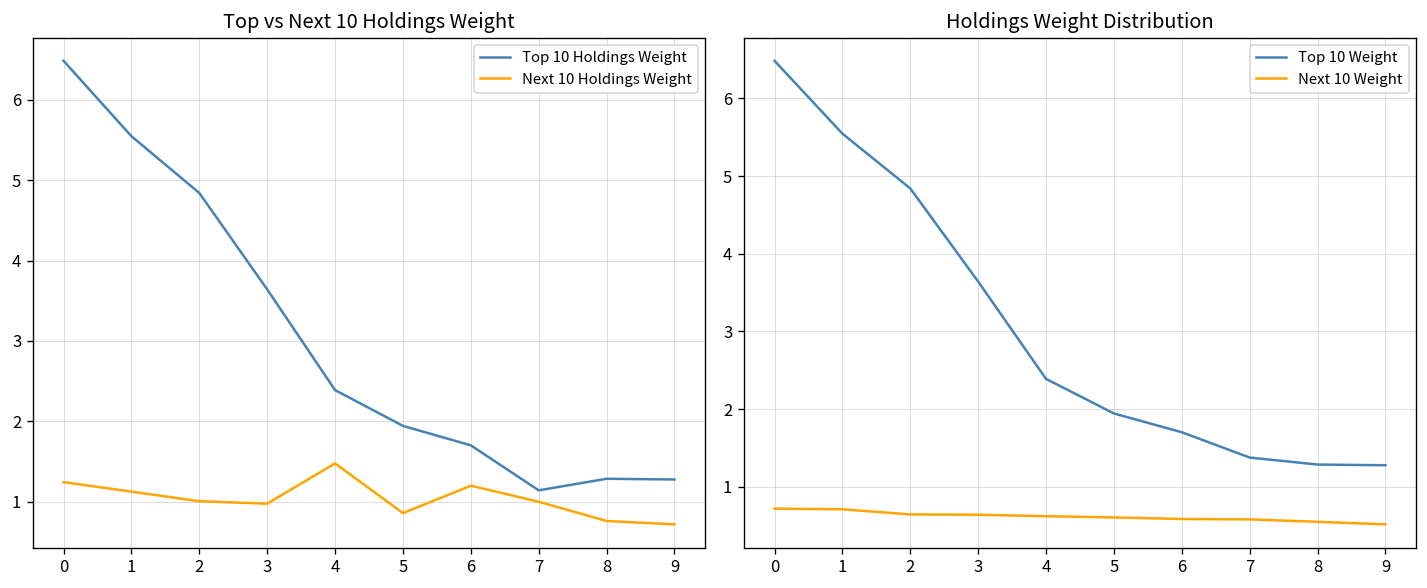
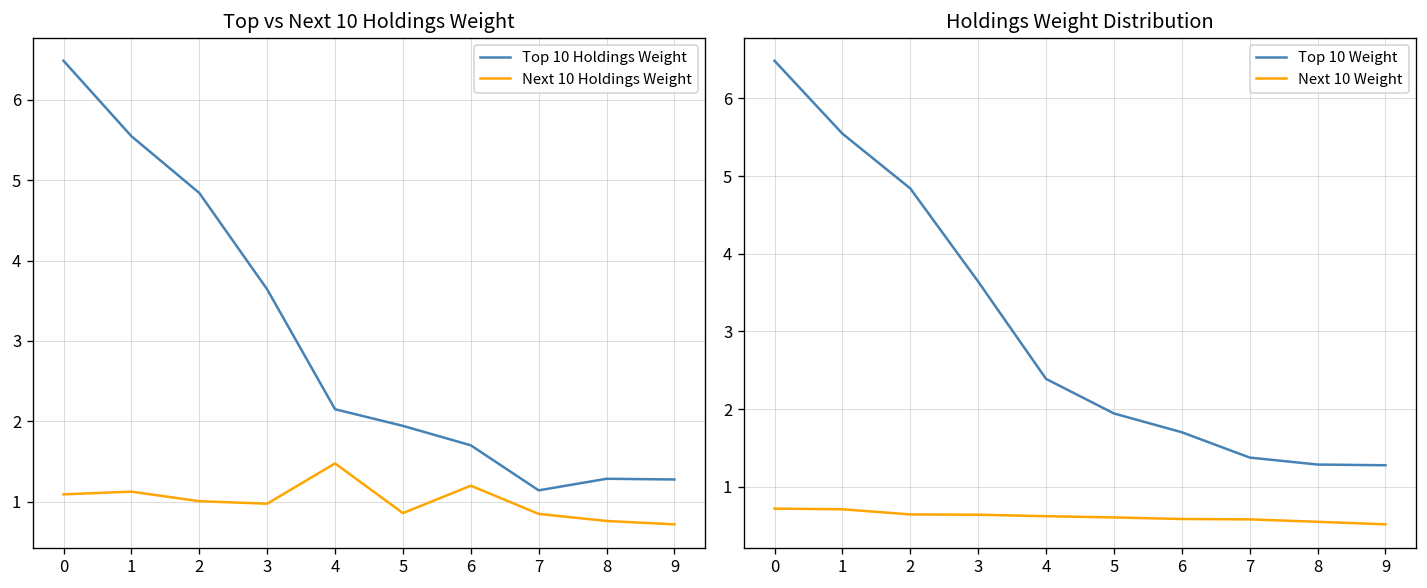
  {
    "Top vs Next 10 Holdings Weight": {
      "Top 10 Holdings Weight": {
        "0": 6.5,
        "1": 5.5,
        "2": 4.8,
        "3": 3.6,
-       "4": 2.4,
+       "4": 2.2,
        "5": 1.9,
        "6": 1.7,
        "7": 1.1,
        "8": 1.3,
        "9": 1.3
      },
      "Next 10 Holdings Weight": {
-       "0": 1.2,
+       "0": 1.1,
        "1": 1.1,
        "2": 1.0,
        "3": 1.0,
        "4": 1.5,
        "5": 0.9,
        "6": 1.2,
-       "7": 1.0,
+       "7": 0.8,
        "8": 0.8,
        "9": 0.7
      }
    },
    "Holdings Weight Distribution": {
      "Top 10 Weight": {
        "0": 6.5,
        "1": 5.5,
        "2": 4.8,
        "3": 3.6,
        "4": 2.4,
        "5": 1.9,
        "6": 1.7,
        "7": 1.4,
        "8": 1.3,
        "9": 1.3
      },
      "Next 10 Weight": {
        "0": 0.7,
        "1": 0.7,
        "2": 0.6,
        "3": 0.6,
        "4": 0.6,
        "5": 0.6,
        "6": 0.6,
        "7": 0.6,
        "8": 0.5,
        "9": 0.5
      }
    }
  }
